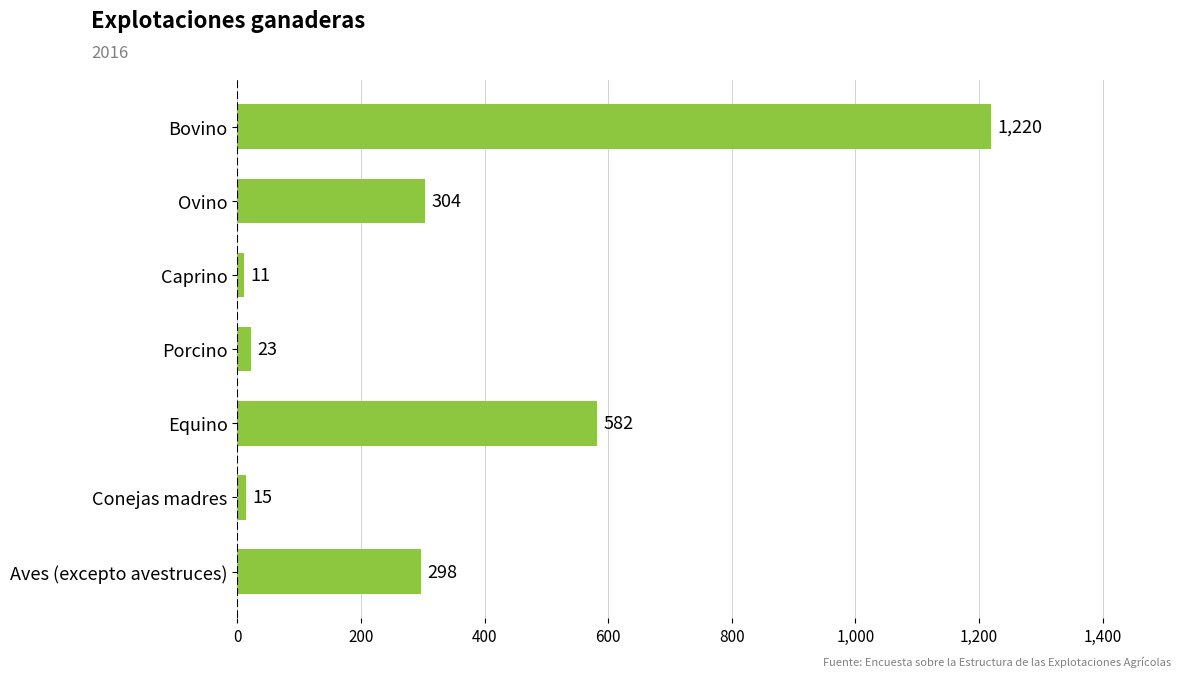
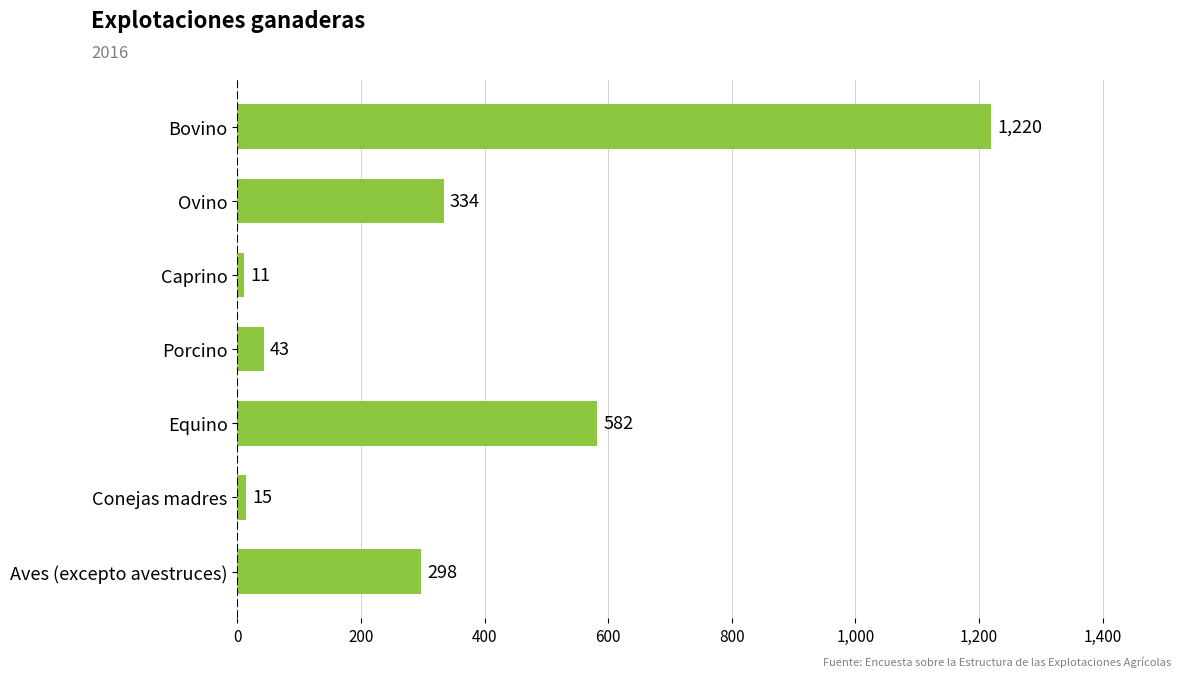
  {
    "Bovino": "1,220",
-   "Ovino": "304",
+   "Ovino": "334",
    "Caprino": "11",
-   "Porcino": "23",
+   "Porcino": "43",
    "Equino": "582",
    "Conejas madres": "15",
    "Aves (excepto avestruces)": "298"
  }
